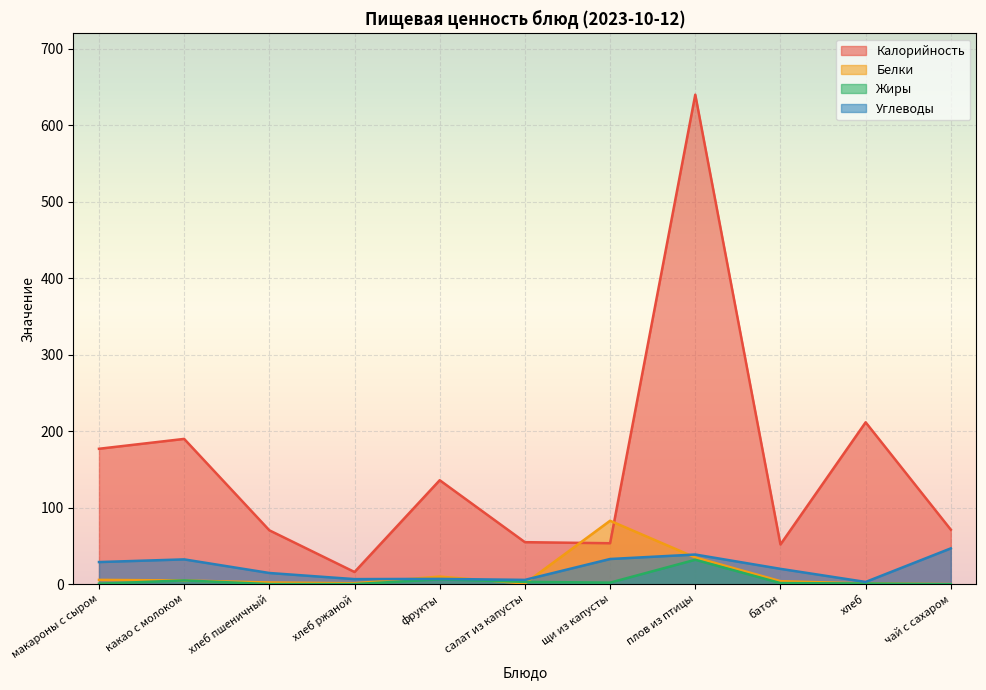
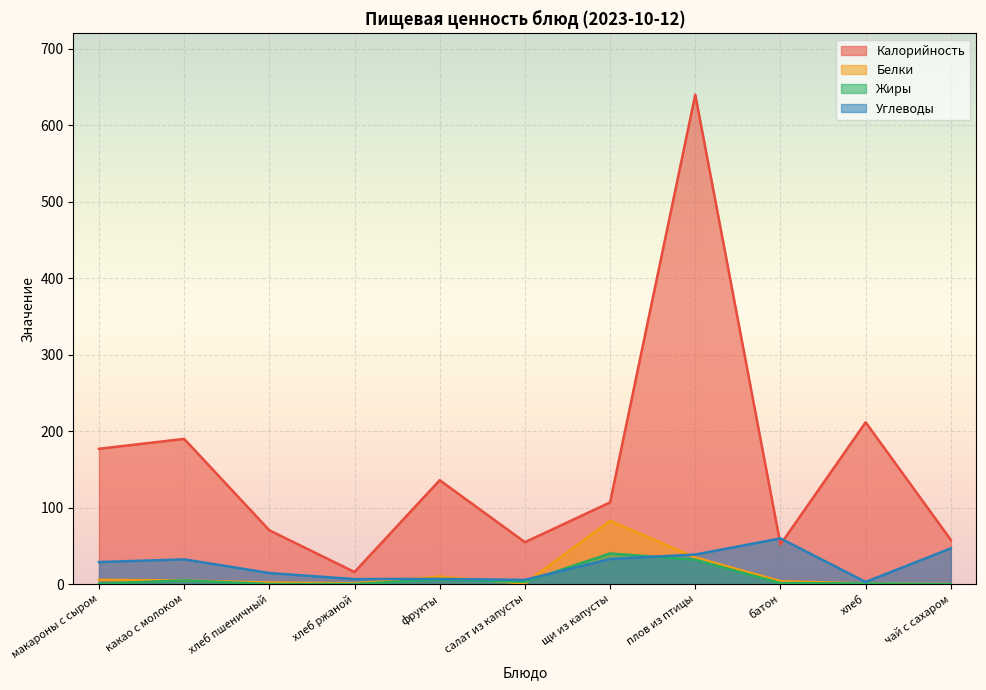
  {
    "Калорийность": {
      "макароны с сыром": 180,
      "какао с молоком": 190,
      "хлеб пшеничный": 70,
      "хлеб ржаной": 20,
      "фрукты": 140,
      "салат из капусты": 60,
-     "щи из капусты": 50,
+     "щи из капусты": 110,
      "плов из птицы": 640,
      "батон": 50,
      "хлеб": 210,
-     "чай с сахаром": 70
+     "чай с сахаром": 60
    },
    "Белки": {
      "макароны с сыром": 10,
      "щи из капусты": 80
    },
    "Жиры": {
      "макароны с сыром": 0,
-     "щи из капусты": 0
+     "щи из капусты": 40
    },
    "Углеводы": {
      "макароны с сыром": 30,
      "какао с молоком": 30,
      "хлеб пшеничный": 10,
      "хлеб ржаной": 10,
      "щи из капусты": 30,
      "плов из птицы": 40,
-     "батон": 20,
+     "батон": 60,
      "чай с сахаром": 50
    }
  }
